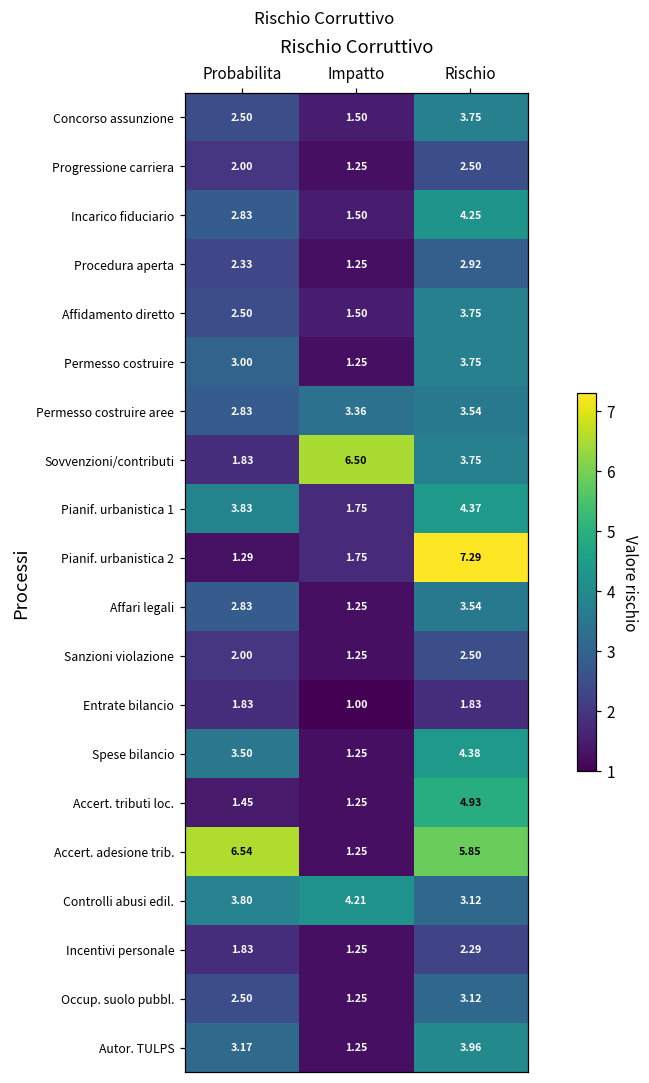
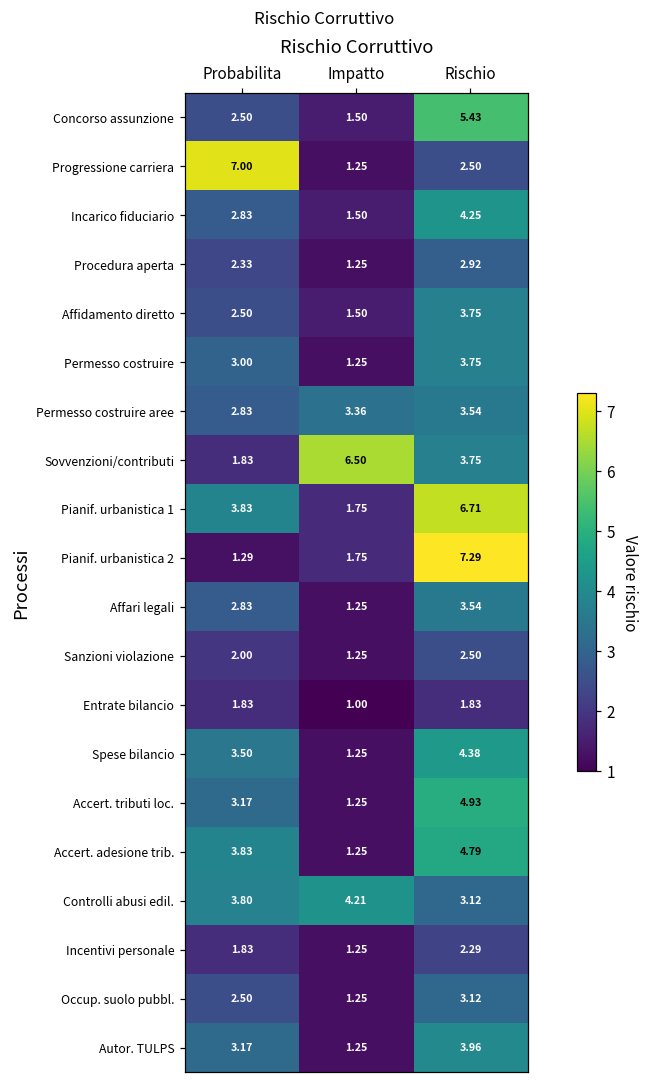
  {
    "Concorso assunzione": {
      "Probabilita": 2.50,
      "Impatto": 1.50,
-     "Rischio": 3.75
+     "Rischio": 5.43
    },
    "Progressione carriera": {
-     "Probabilita": 2.00,
+     "Probabilita": 7.00,
      "Impatto": 1.25,
      "Rischio": 2.50
    },
    "Incarico fiduciario": {
      "Probabilita": 2.83,
      "Impatto": 1.50,
      "Rischio": 4.25
    },
    "Procedura aperta": {
      "Probabilita": 2.33,
      "Impatto": 1.25,
      "Rischio": 2.92
    },
    "Affidamento diretto": {
      "Probabilita": 2.50,
      "Impatto": 1.50,
      "Rischio": 3.75
    },
    "Permesso costruire": {
      "Probabilita": 3.00,
      "Impatto": 1.25,
      "Rischio": 3.75
    },
    "Permesso costruire aree": {
      "Probabilita": 2.83,
      "Impatto": 3.36,
      "Rischio": 3.54
    },
    "Sovvenzioni/contributi": {
      "Probabilita": 1.83,
      "Impatto": 6.50,
      "Rischio": 3.75
    },
    "Pianif. urbanistica 1": {
      "Probabilita": 3.83,
      "Impatto": 1.75,
-     "Rischio": 4.37
+     "Rischio": 6.71
    },
    "Pianif. urbanistica 2": {
      "Probabilita": 1.29,
      "Impatto": 1.75,
      "Rischio": 7.29
    },
    "Affari legali": {
      "Probabilita": 2.83,
      "Impatto": 1.25,
      "Rischio": 3.54
    },
    "Sanzioni violazione": {
      "Probabilita": 2.00,
      "Impatto": 1.25,
      "Rischio": 2.50
    },
    "Entrate bilancio": {
      "Probabilita": 1.83,
      "Impatto": 1.00,
      "Rischio": 1.83
    },
    "Spese bilancio": {
      "Probabilita": 3.50,
      "Impatto": 1.25,
      "Rischio": 4.38
    },
    "Accert. tributi loc.": {
-     "Probabilita": 1.45,
+     "Probabilita": 3.17,
      "Impatto": 1.25,
      "Rischio": 4.93
    },
    "Accert. adesione trib.": {
-     "Probabilita": 6.54,
+     "Probabilita": 3.83,
      "Impatto": 1.25,
-     "Rischio": 5.85
+     "Rischio": 4.79
    },
    "Controlli abusi edil.": {
      "Probabilita": 3.80,
      "Impatto": 4.21,
      "Rischio": 3.12
    },
    "Incentivi personale": {
      "Probabilita": 1.83,
      "Impatto": 1.25,
      "Rischio": 2.29
    },
    "Occup. suolo pubbl.": {
      "Probabilita": 2.50,
      "Impatto": 1.25,
      "Rischio": 3.12
    },
    "Autor. TULPS": {
      "Probabilita": 3.17,
      "Impatto": 1.25,
      "Rischio": 3.96
    }
  }
